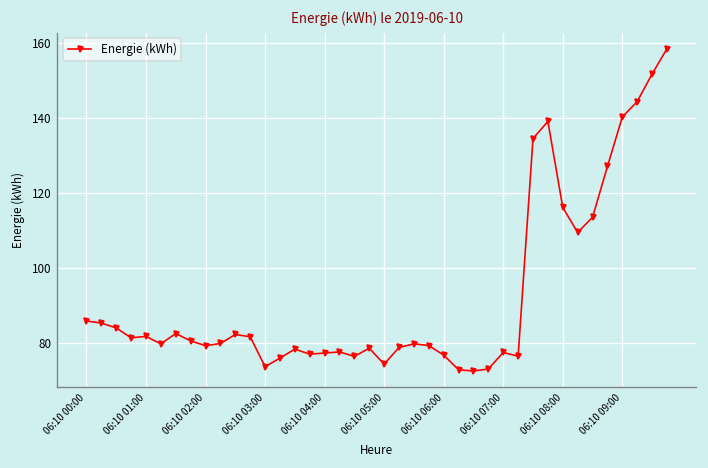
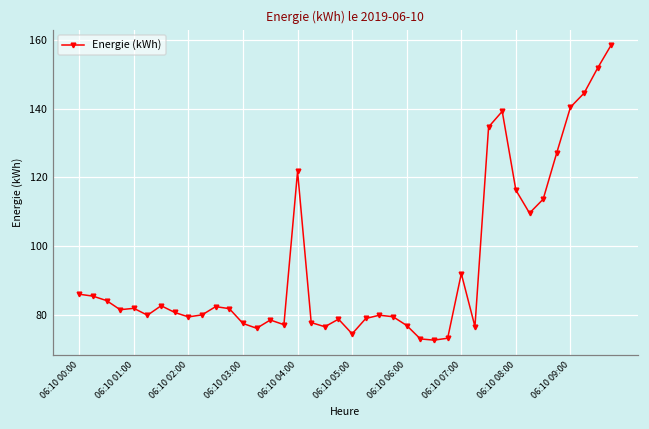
  {
    "06:10 00:00": 86,
    "06:10 01:00": 82,
    "06:10 02:00": 79,
-   "06:10 03:00": 74,
-   "06:10 04:00": 77,
+   "06:10 03:00": 78,
+   "06:10 04:00": 122,
    "06:10 05:00": 74,
    "06:10 06:00": 77,
-   "06:10 07:00": 78,
+   "06:10 07:00": 92,
    "06:10 08:00": 116,
    "06:10 09:00": 140
  }
